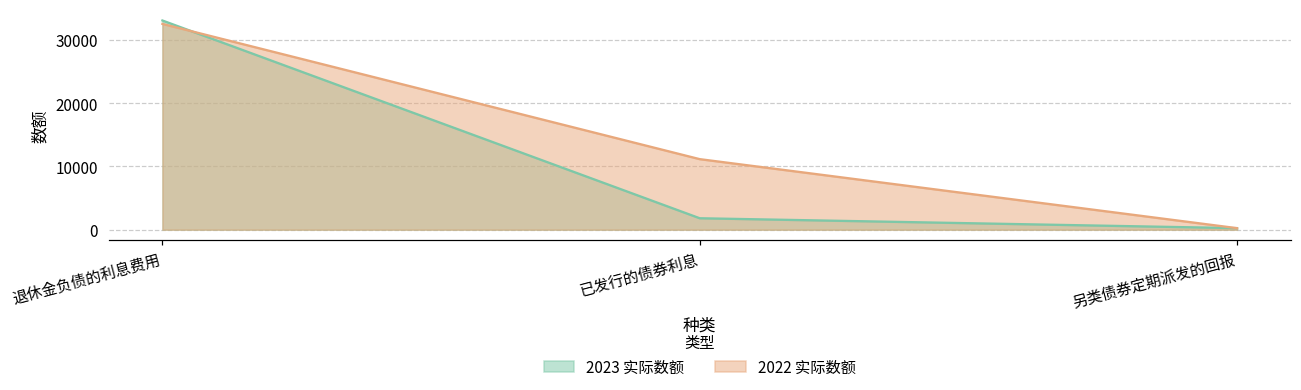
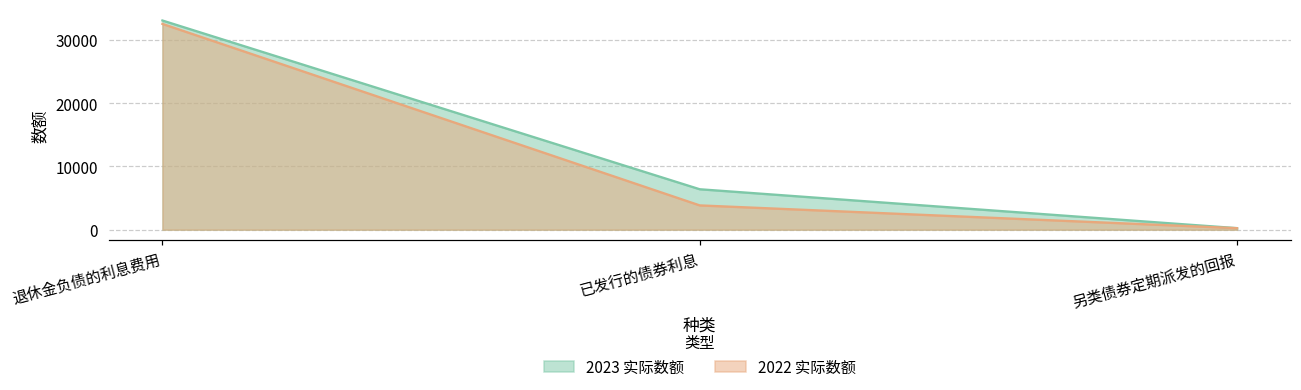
  {
    "2023 实际数额": {
      "退休金负债的利息费用": 33000,
-     "已发行的债券利息": 2000
+     "已发行的债券利息": 6000
    },
    "2022 实际数额": {
      "退休金负债的利息费用": 33000,
-     "已发行的债券利息": 11000
+     "已发行的债券利息": 4000
    }
  }
